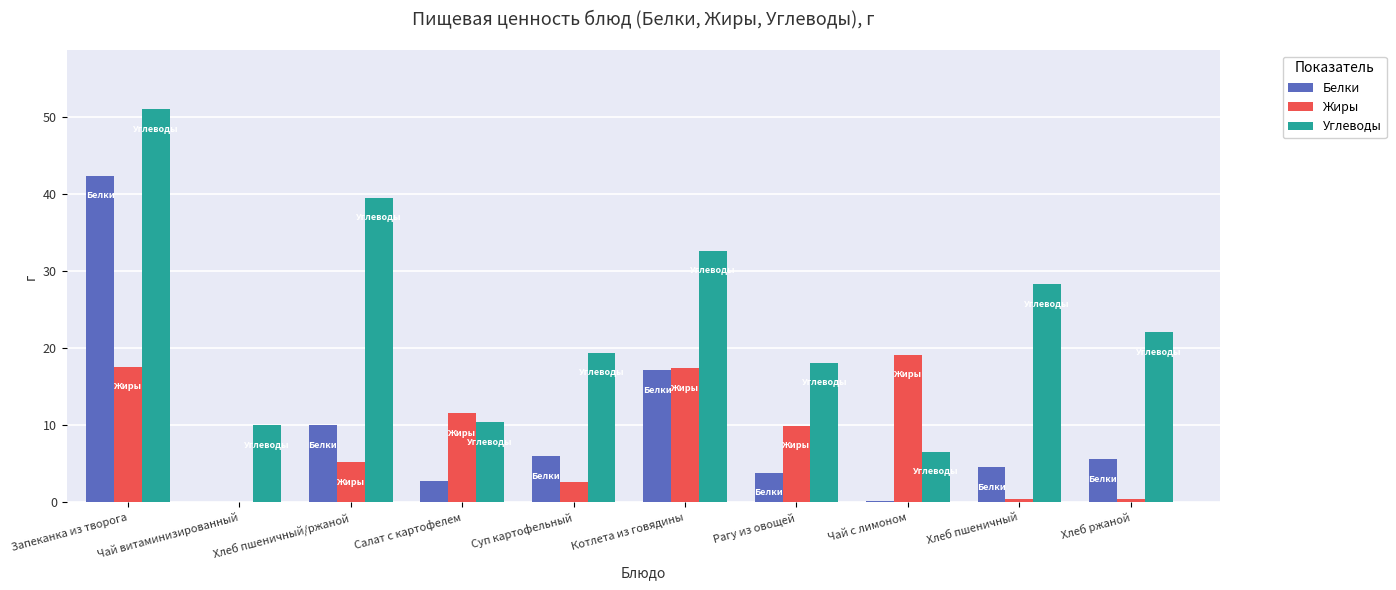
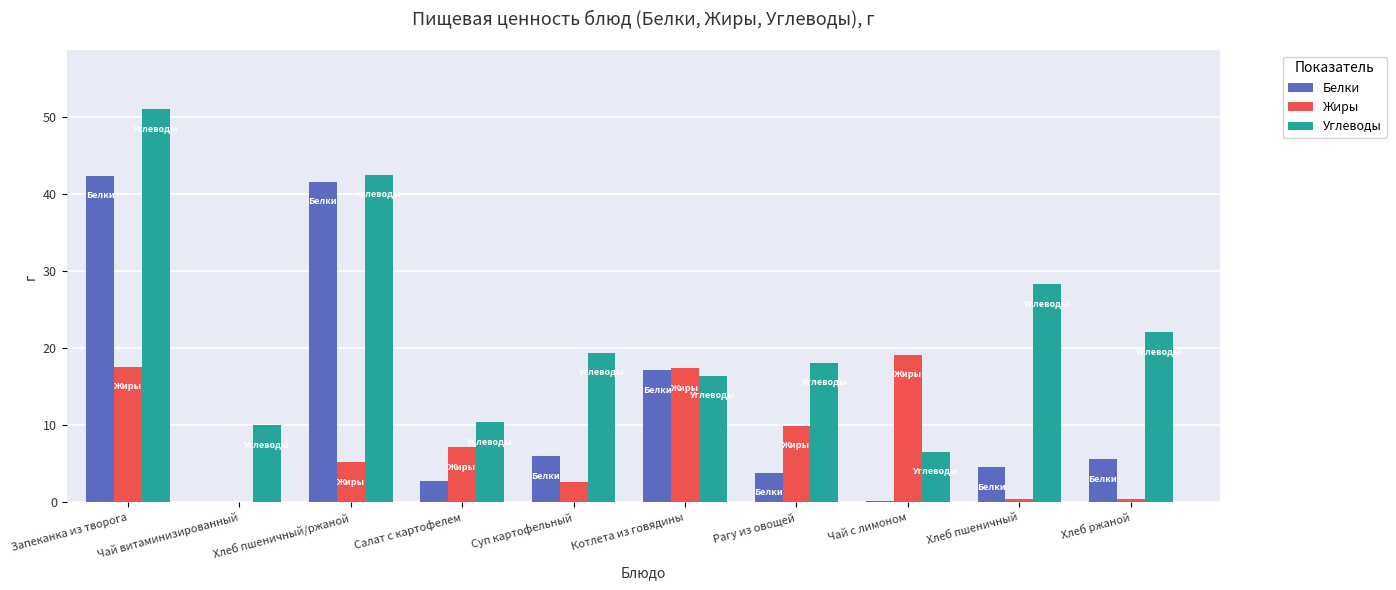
  {
    "Белки": {
      "Запеканка из творога": 42,
      "Чай витаминизированный": 0,
-     "Хлеб пшеничный/ржаной": 10,
+     "Хлеб пшеничный/ржаной": 42,
      "Салат с картофелем": 3,
      "Суп картофельный": 6,
      "Котлета из говядины": 17,
      "Рагу из овощей": 4,
      "Хлеб пшеничный": 5,
      "Хлеб ржаной": 6
    },
    "Жиры": {
      "Запеканка из творога": 18,
      "Чай витаминизированный": 0,
      "Хлеб пшеничный/ржаной": 5,
-     "Салат с картофелем": 12,
+     "Салат с картофелем": 7,
      "Суп картофельный": 3,
      "Котлета из говядины": 17,
      "Рагу из овощей": 10,
      "Чай с лимоном": 19,
      "Хлеб пшеничный": 0,
      "Хлеб ржаной": 0
    },
    "Углеводы": {
      "Запеканка из творога": 51,
      "Чай витаминизированный": 10,
-     "Хлеб пшеничный/ржаной": 40,
+     "Хлеб пшеничный/ржаной": 43,
      "Салат с картофелем": 10,
      "Суп картофельный": 19,
-     "Котлета из говядины": 33,
+     "Котлета из говядины": 16,
      "Рагу из овощей": 18,
      "Чай с лимоном": 7,
      "Хлеб пшеничный": 28,
      "Хлеб ржаной": 22
    }
  }
